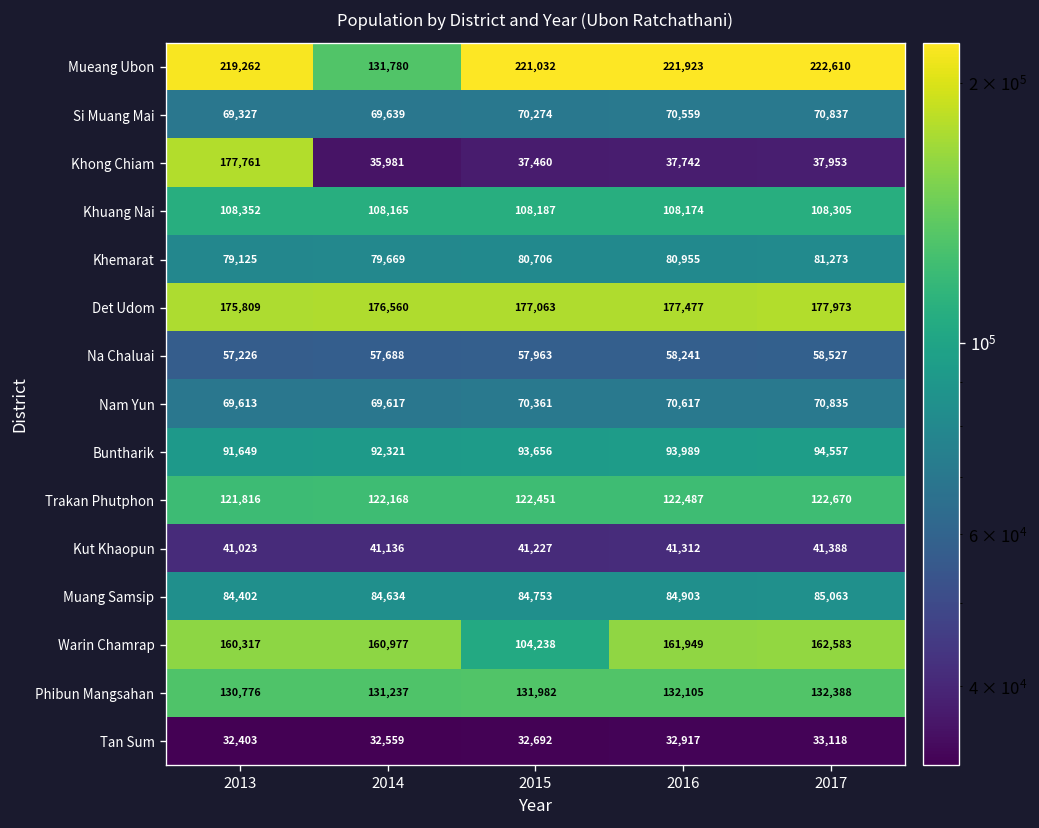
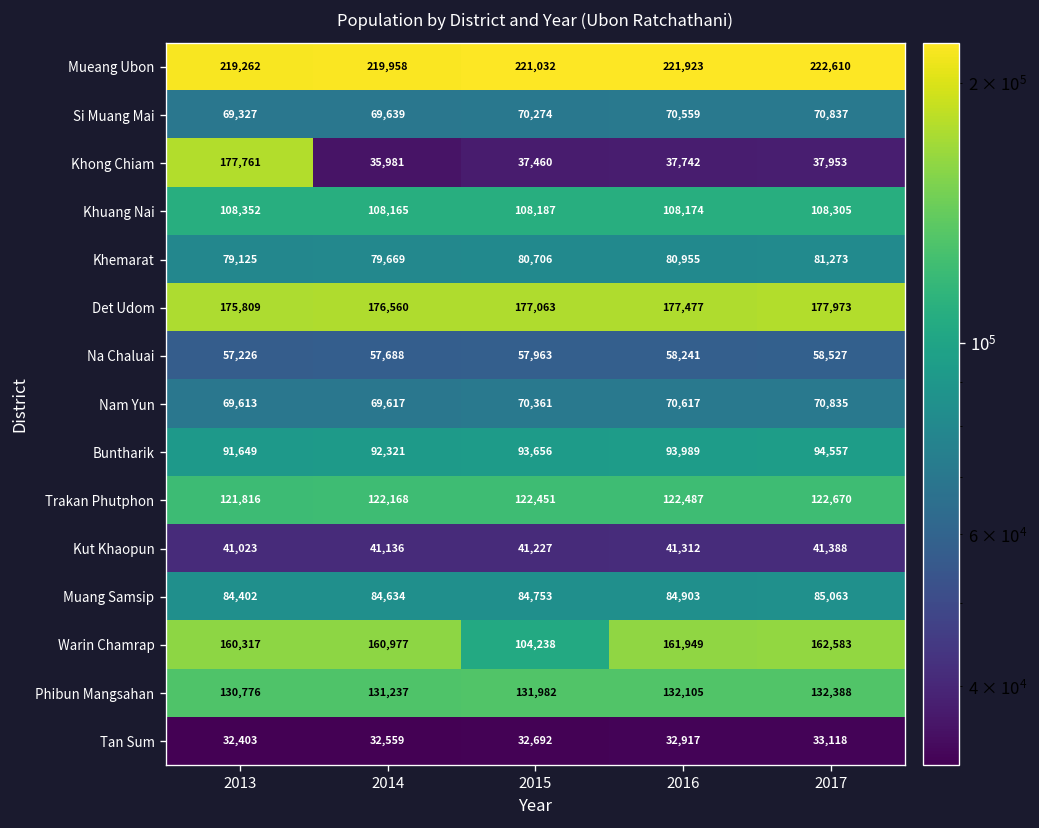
  {
    "Mueang Ubon": {
      "2013": "219,262",
-     "2014": "131,780",
+     "2014": "219,958",
      "2015": "221,032",
      "2016": "221,923",
      "2017": "222,610"
    },
    "Si Muang Mai": {
      "2013": "69,327",
      "2014": "69,639",
      "2015": "70,274",
      "2016": "70,559",
      "2017": "70,837"
    },
    "Khong Chiam": {
      "2013": "177,761",
      "2014": "35,981",
      "2015": "37,460",
      "2016": "37,742",
      "2017": "37,953"
    },
    "Khuang Nai": {
      "2013": "108,352",
      "2014": "108,165",
      "2015": "108,187",
      "2016": "108,174",
      "2017": "108,305"
    },
    "Khemarat": {
      "2013": "79,125",
      "2014": "79,669",
      "2015": "80,706",
      "2016": "80,955",
      "2017": "81,273"
    },
    "Det Udom": {
      "2013": "175,809",
      "2014": "176,560",
      "2015": "177,063",
      "2016": "177,477",
      "2017": "177,973"
    },
    "Na Chaluai": {
      "2013": "57,226",
      "2014": "57,688",
      "2015": "57,963",
      "2016": "58,241",
      "2017": "58,527"
    },
    "Nam Yun": {
      "2013": "69,613",
      "2014": "69,617",
      "2015": "70,361",
      "2016": "70,617",
      "2017": "70,835"
    },
    "Buntharik": {
      "2013": "91,649",
      "2014": "92,321",
      "2015": "93,656",
      "2016": "93,989",
      "2017": "94,557"
    },
    "Trakan Phutphon": {
      "2013": "121,816",
      "2014": "122,168",
      "2015": "122,451",
      "2016": "122,487",
      "2017": "122,670"
    },
    "Kut Khaopun": {
      "2013": "41,023",
      "2014": "41,136",
      "2015": "41,227",
      "2016": "41,312",
      "2017": "41,388"
    },
    "Muang Samsip": {
      "2013": "84,402",
      "2014": "84,634",
      "2015": "84,753",
      "2016": "84,903",
      "2017": "85,063"
    },
    "Warin Chamrap": {
      "2013": "160,317",
      "2014": "160,977",
      "2015": "104,238",
      "2016": "161,949",
      "2017": "162,583"
    },
    "Phibun Mangsahan": {
      "2013": "130,776",
      "2014": "131,237",
      "2015": "131,982",
      "2016": "132,105",
      "2017": "132,388"
    },
    "Tan Sum": {
      "2013": "32,403",
      "2014": "32,559",
      "2015": "32,692",
      "2016": "32,917",
      "2017": "33,118"
    }
  }
